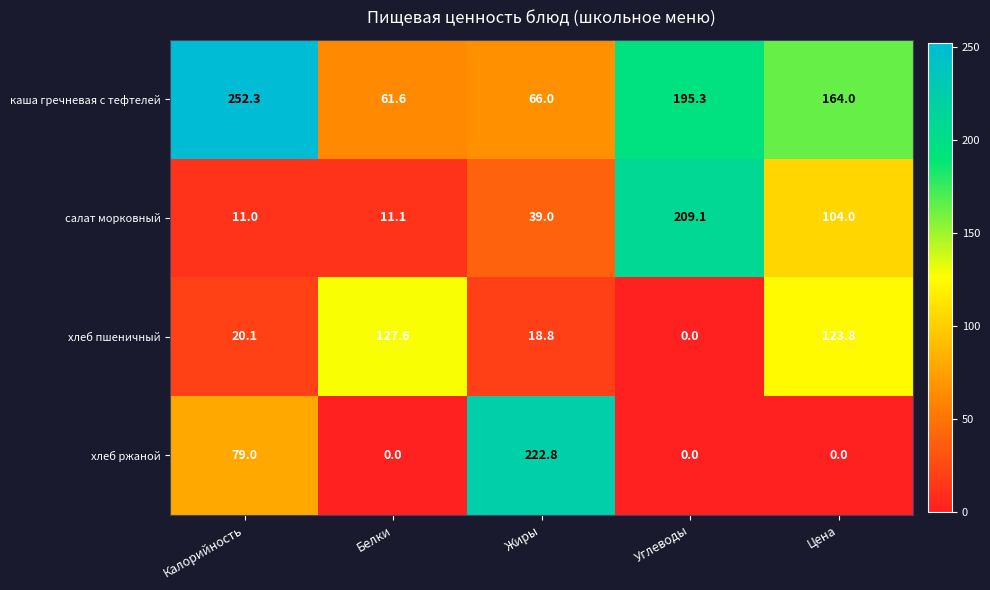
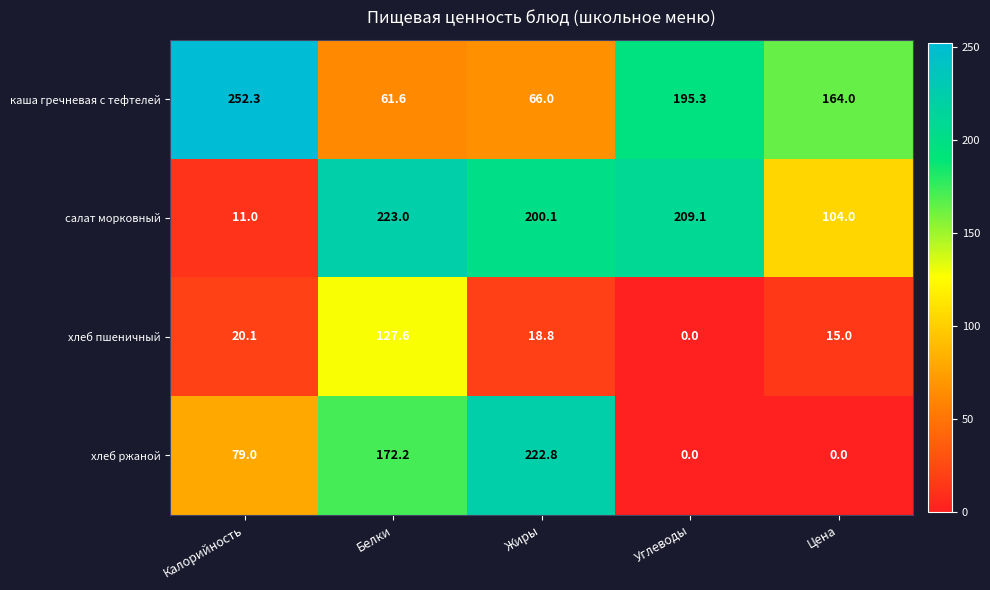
  {
    "каша гречневая с тефтелей": {
      "Калорийность": 252.3,
      "Белки": 61.6,
      "Жиры": 66.0,
      "Углеводы": 195.3,
      "Цена": 164.0
    },
    "салат морковный": {
      "Калорийность": 11.0,
-     "Белки": 11.1,
-     "Жиры": 39.0,
+     "Белки": 223.0,
+     "Жиры": 200.1,
      "Углеводы": 209.1,
      "Цена": 104.0
    },
    "хлеб пшеничный": {
      "Калорийность": 20.1,
      "Белки": 127.6,
      "Жиры": 18.8,
      "Углеводы": 0.0,
-     "Цена": 123.8
+     "Цена": 15.0
    },
    "хлеб ржаной": {
      "Калорийность": 79.0,
-     "Белки": 0.0,
+     "Белки": 172.2,
      "Жиры": 222.8,
      "Углеводы": 0.0,
      "Цена": 0.0
    }
  }
